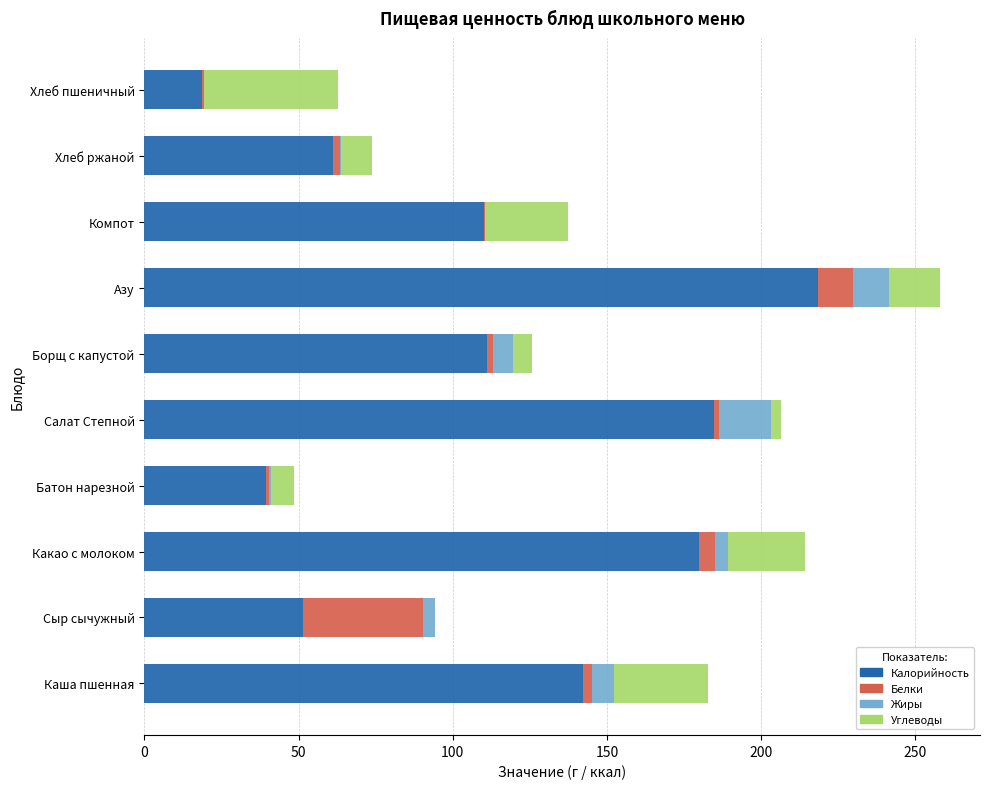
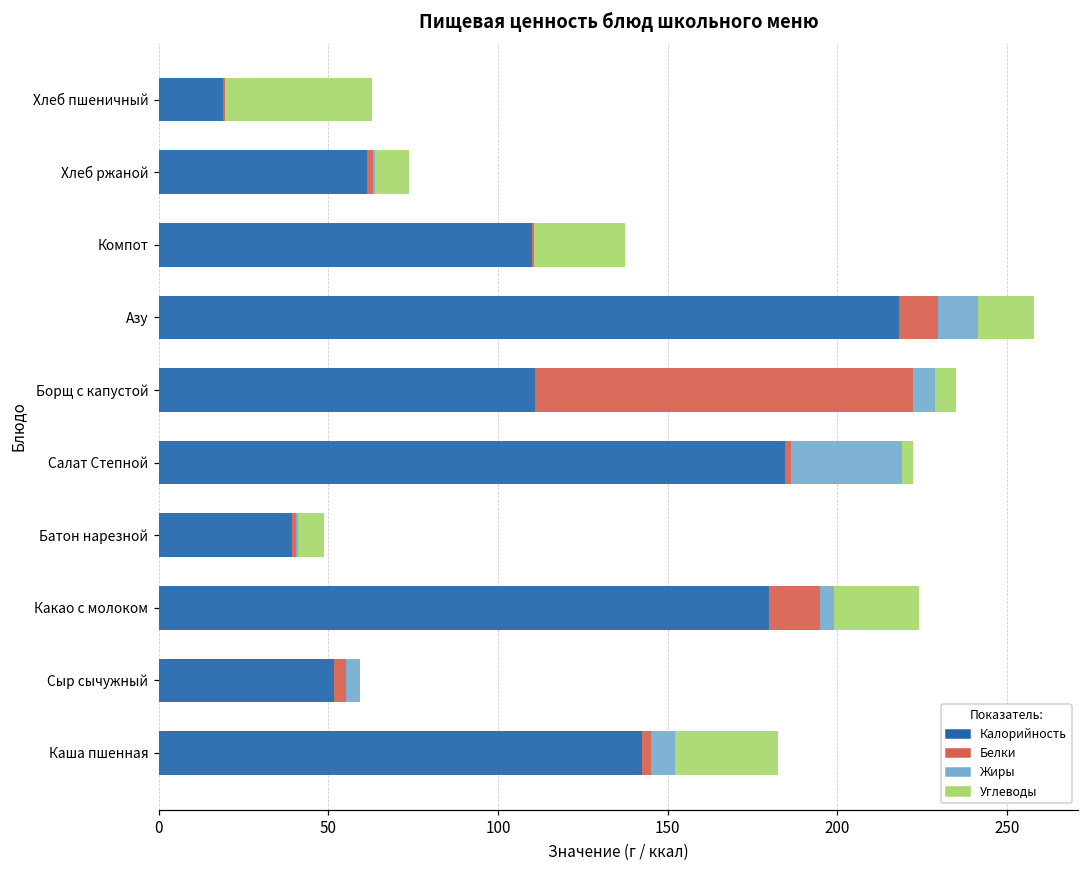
  {
    "Калорийность": {
      "Хлеб пшеничный": 19,
      "Хлеб ржаной": 61,
      "Компот": 110,
      "Азу": 218,
      "Борщ с капустой": 111,
      "Салат Степной": 185,
      "Батон нарезной": 39,
      "Какао с молоком": 180,
      "Сыр сычужный": 52,
      "Каша пшенная": 142
    },
    "Белки": {
      "Хлеб ржаной": 2,
      "Азу": 11,
-     "Борщ с капустой": 2,
+     "Борщ с капустой": 111,
      "Салат Степной": 2,
      "Батон нарезной": 1,
-     "Какао с молоком": 5,
-     "Сыр сычужный": 39,
+     "Какао с молоком": 15,
+     "Сыр сычужный": 4,
      "Каша пшенная": 3
    },
    "Жиры": {
      "Компот": 0,
      "Азу": 12,
      "Борщ с капустой": 7,
-     "Салат Степной": 17,
+     "Салат Степной": 33,
      "Какао с молоком": 4,
      "Сыр сычужный": 4,
      "Каша пшенная": 7
    },
    "Углеводы": {
      "Хлеб пшеничный": 43,
      "Хлеб ржаной": 10,
      "Компот": 27,
      "Азу": 17,
      "Борщ с капустой": 6,
      "Салат Степной": 3,
      "Батон нарезной": 8,
      "Какао с молоком": 25,
      "Сыр сычужный": 0,
      "Каша пшенная": 30
    }
  }
